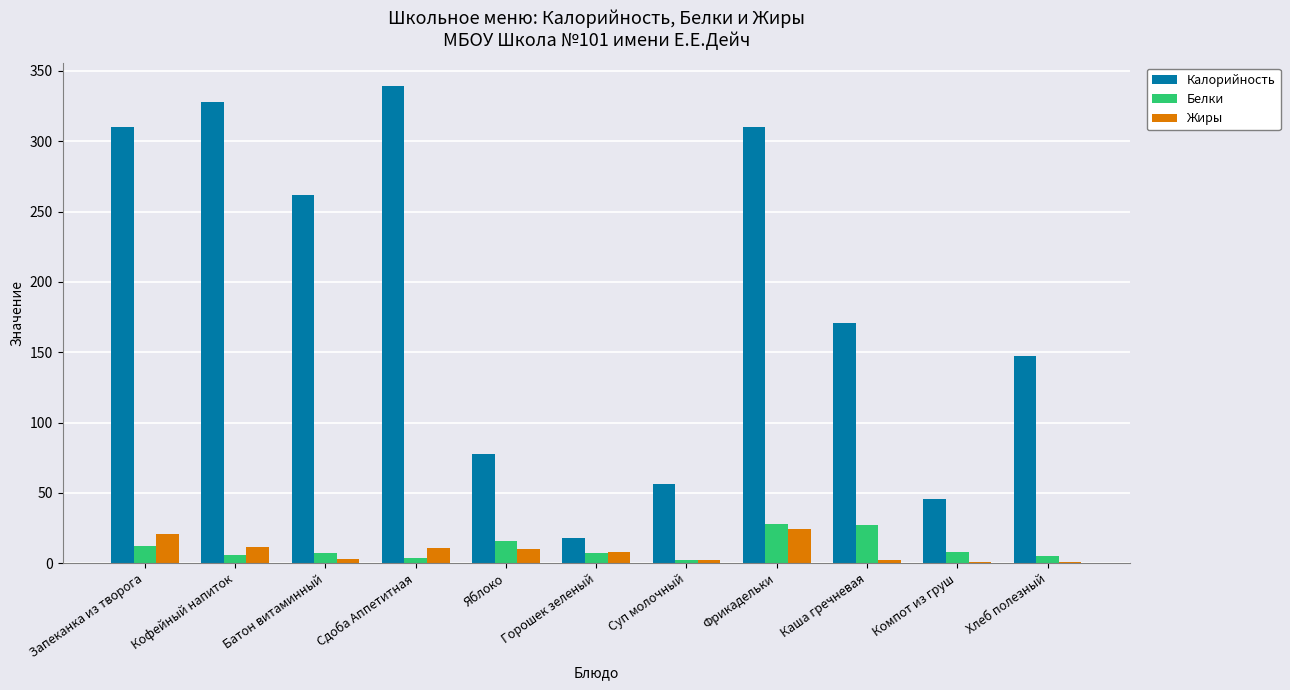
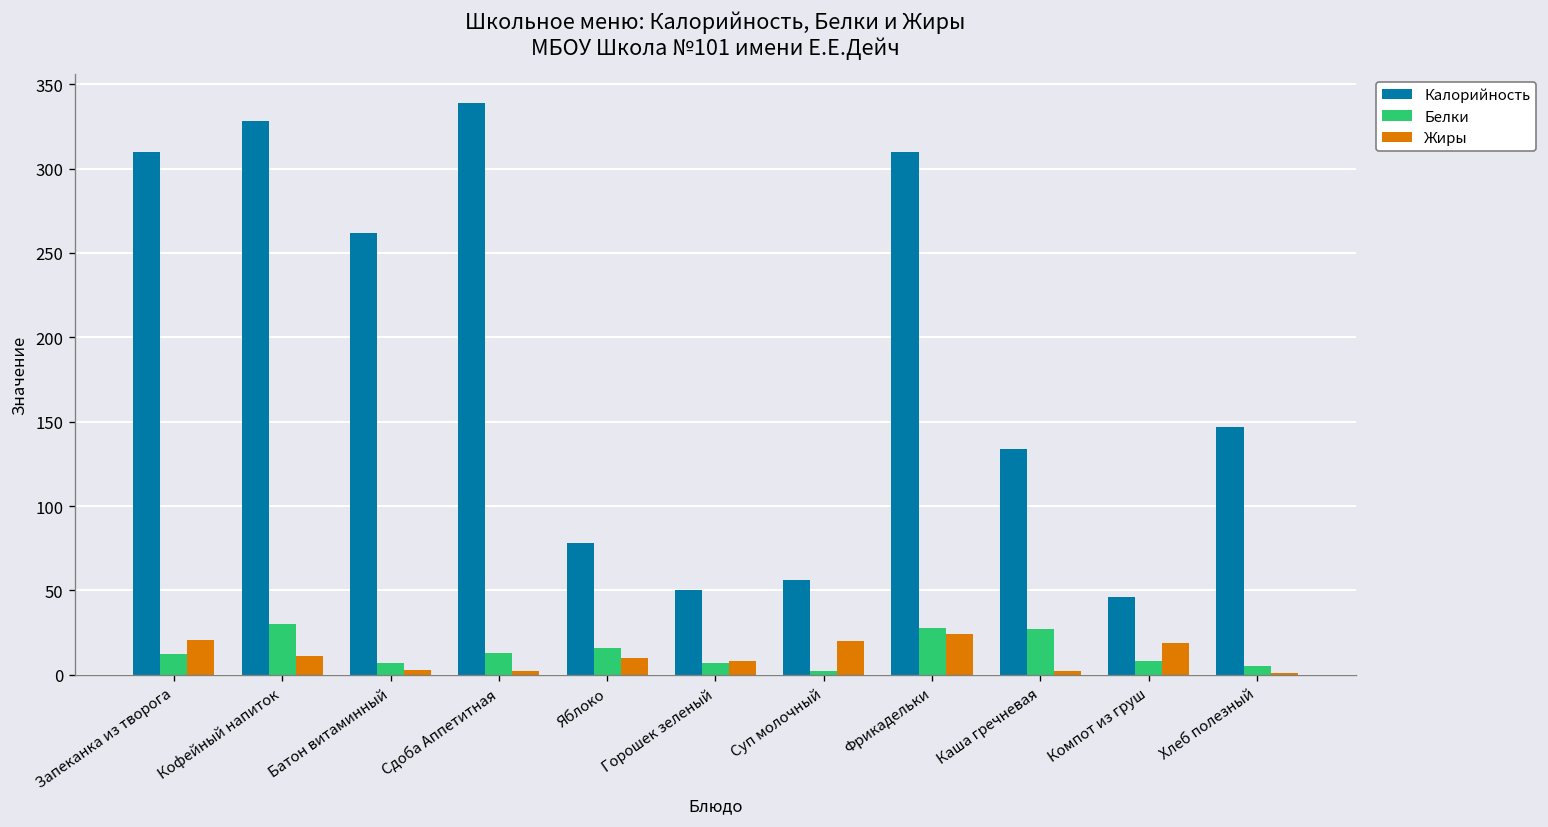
  {
    "Калорийность": {
      "Запеканка из творога": 310,
      "Кофейный напиток": 328,
      "Батон витаминный": 262,
      "Сдоба Аппетитная": 339,
      "Яблоко": 78,
-     "Горошек зеленый": 18,
+     "Горошек зеленый": 50,
      "Суп молочный": 56,
      "Фрикадельки": 310,
-     "Каша гречневая": 171,
+     "Каша гречневая": 134,
      "Компот из груш": 46,
      "Хлеб полезный": 147
    },
    "Белки": {
      "Запеканка из творога": 12,
-     "Кофейный напиток": 6,
+     "Кофейный напиток": 30,
      "Батон витаминный": 7,
-     "Сдоба Аппетитная": 4,
+     "Сдоба Аппетитная": 13,
      "Яблоко": 16,
      "Горошек зеленый": 7,
      "Суп молочный": 2,
      "Фрикадельки": 28,
      "Каша гречневая": 27,
      "Компот из груш": 8,
      "Хлеб полезный": 5
    },
    "Жиры": {
      "Запеканка из творога": 21,
      "Кофейный напиток": 11,
      "Батон витаминный": 3,
-     "Сдоба Аппетитная": 11,
+     "Сдоба Аппетитная": 2,
      "Яблоко": 10,
      "Горошек зеленый": 8,
-     "Суп молочный": 2,
+     "Суп молочный": 20,
      "Фрикадельки": 24,
      "Каша гречневая": 2,
-     "Компот из груш": 1
+     "Компот из груш": 19
    }
  }
